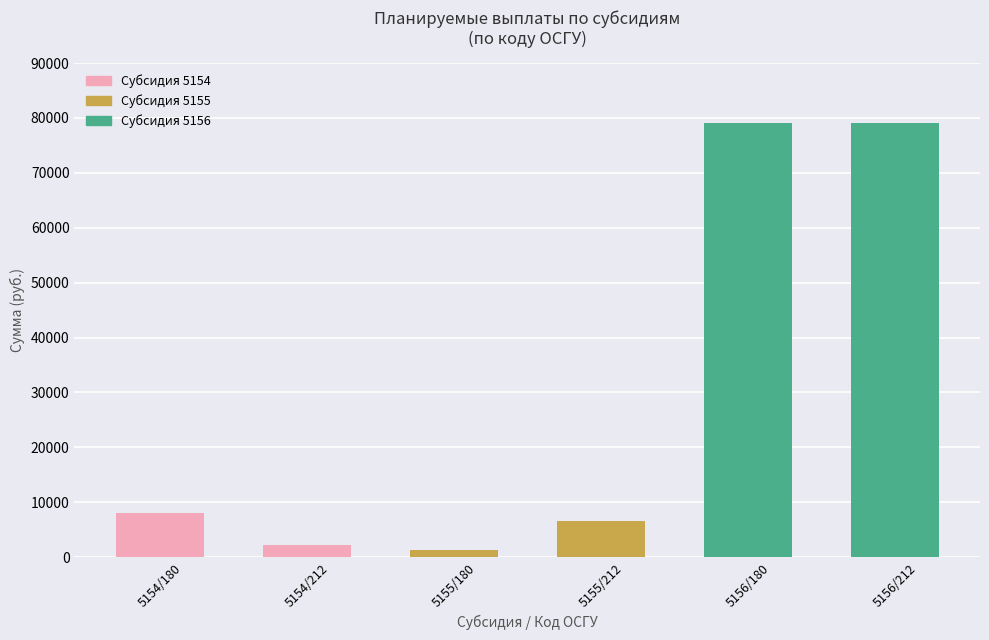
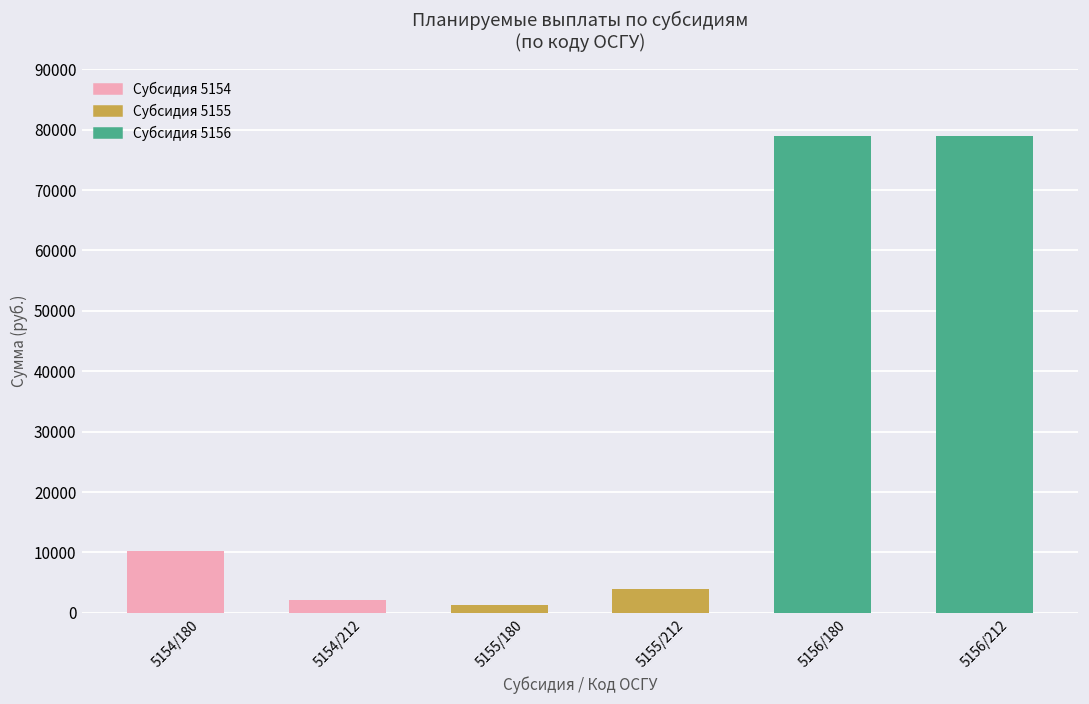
  {
-   "5154/180": 8000,
+   "5154/180": 10000,
    "5154/212": 2000,
    "5155/180": 1000,
-   "5155/212": 7000,
+   "5155/212": 4000,
    "5156/180": 79000,
    "5156/212": 79000
  }
